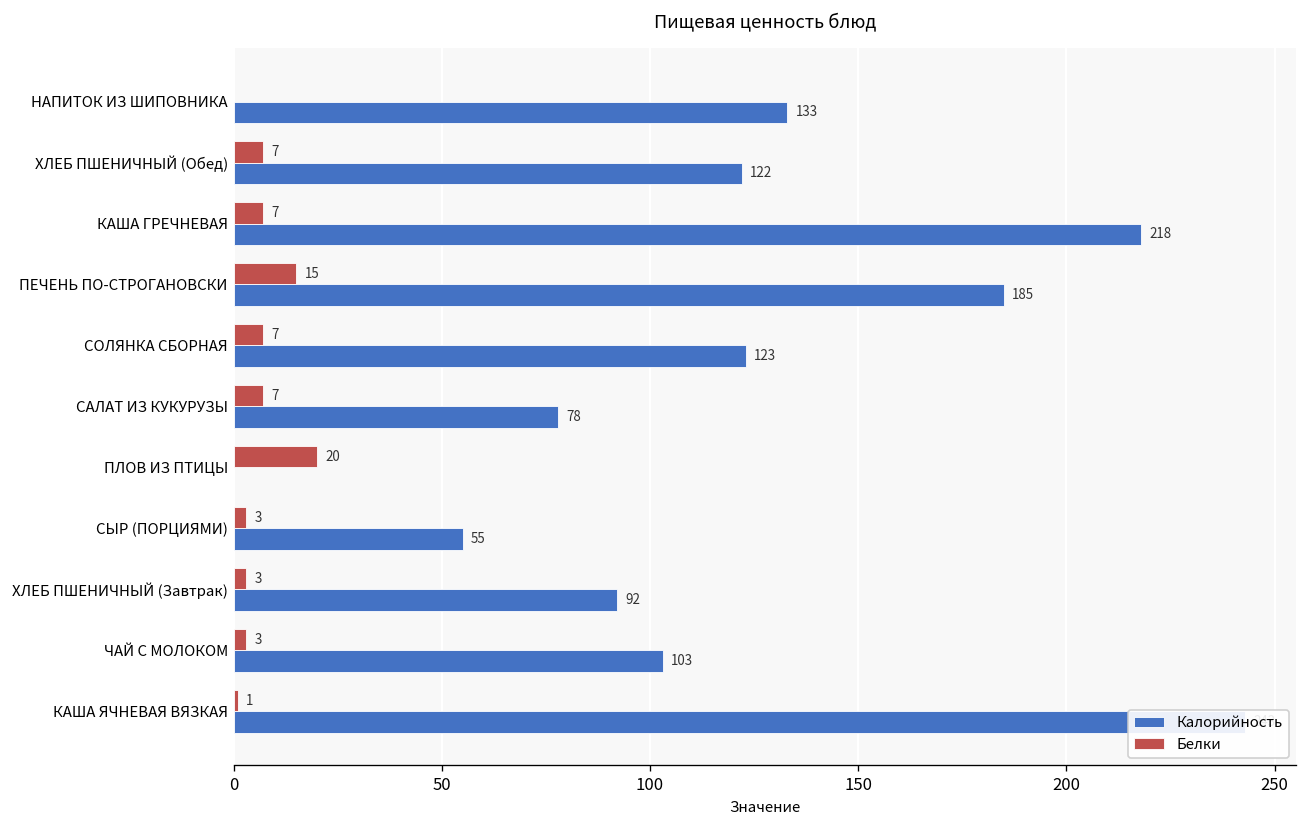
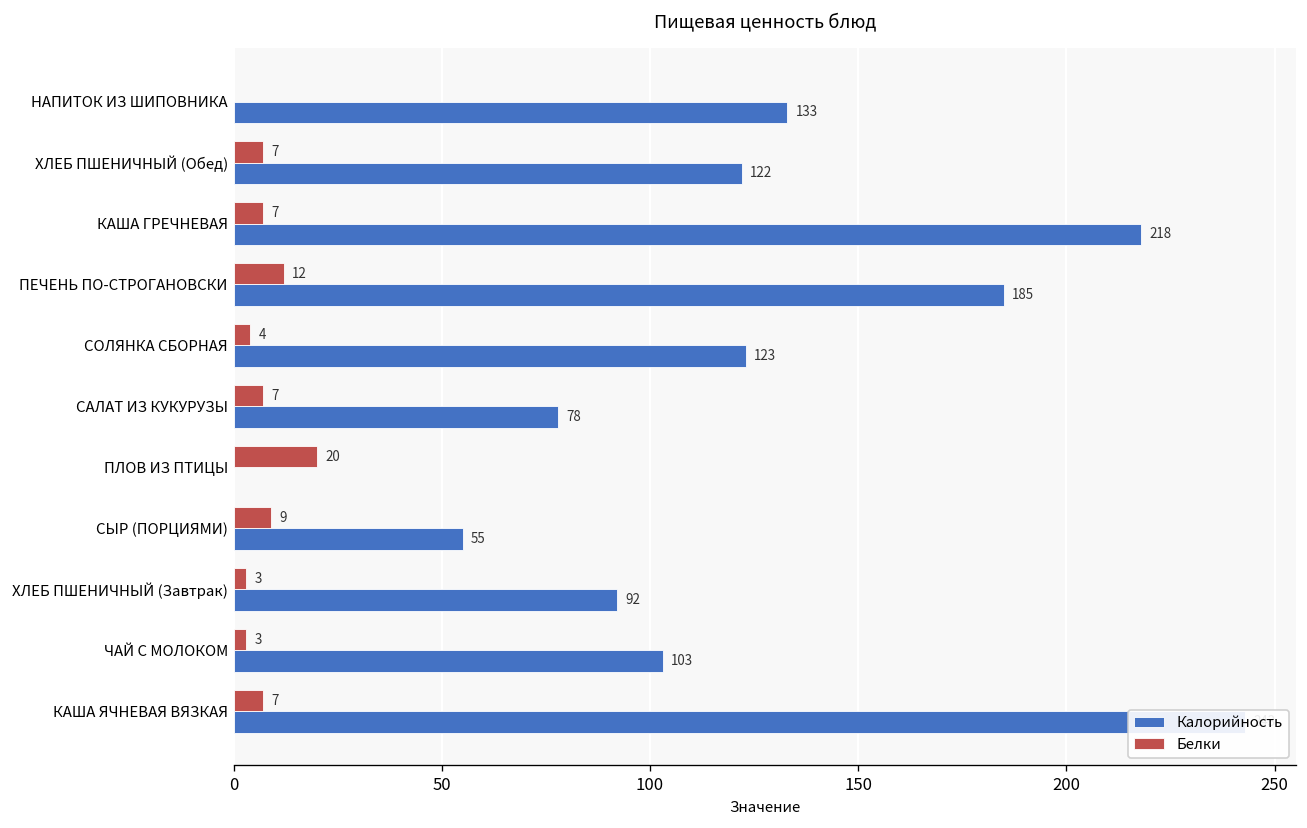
  {
    "Калорийность": {
      "НАПИТОК ИЗ ШИПОВНИКА": 133,
      "ХЛЕБ ПШЕНИЧНЫЙ (Обед)": 122,
      "КАША ГРЕЧНЕВАЯ": 218,
      "ПЕЧЕНЬ ПО-СТРОГАНОВСКИ": 185,
      "СОЛЯНКА СБОРНАЯ": 123,
      "САЛАТ ИЗ КУКУРУЗЫ": 78,
      "СЫР (ПОРЦИЯМИ)": 55,
      "ХЛЕБ ПШЕНИЧНЫЙ (Завтрак)": 92,
      "ЧАЙ С МОЛОКОМ": 103
    },
    "Белки": {
      "ХЛЕБ ПШЕНИЧНЫЙ (Обед)": 7,
      "КАША ГРЕЧНЕВАЯ": 7,
-     "ПЕЧЕНЬ ПО-СТРОГАНОВСКИ": 15,
-     "СОЛЯНКА СБОРНАЯ": 7,
+     "ПЕЧЕНЬ ПО-СТРОГАНОВСКИ": 12,
+     "СОЛЯНКА СБОРНАЯ": 4,
      "САЛАТ ИЗ КУКУРУЗЫ": 7,
      "ПЛОВ ИЗ ПТИЦЫ": 20,
-     "СЫР (ПОРЦИЯМИ)": 3,
+     "СЫР (ПОРЦИЯМИ)": 9,
      "ХЛЕБ ПШЕНИЧНЫЙ (Завтрак)": 3,
      "ЧАЙ С МОЛОКОМ": 3,
-     "КАША ЯЧНЕВАЯ ВЯЗКАЯ": 1
+     "КАША ЯЧНЕВАЯ ВЯЗКАЯ": 7
    }
  }
